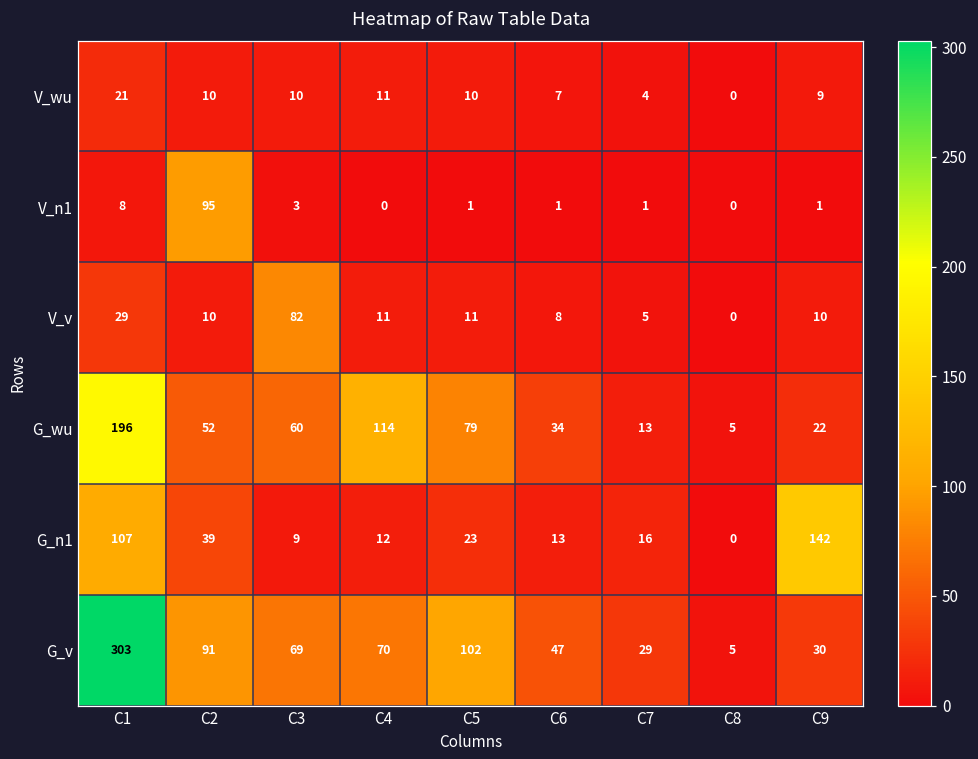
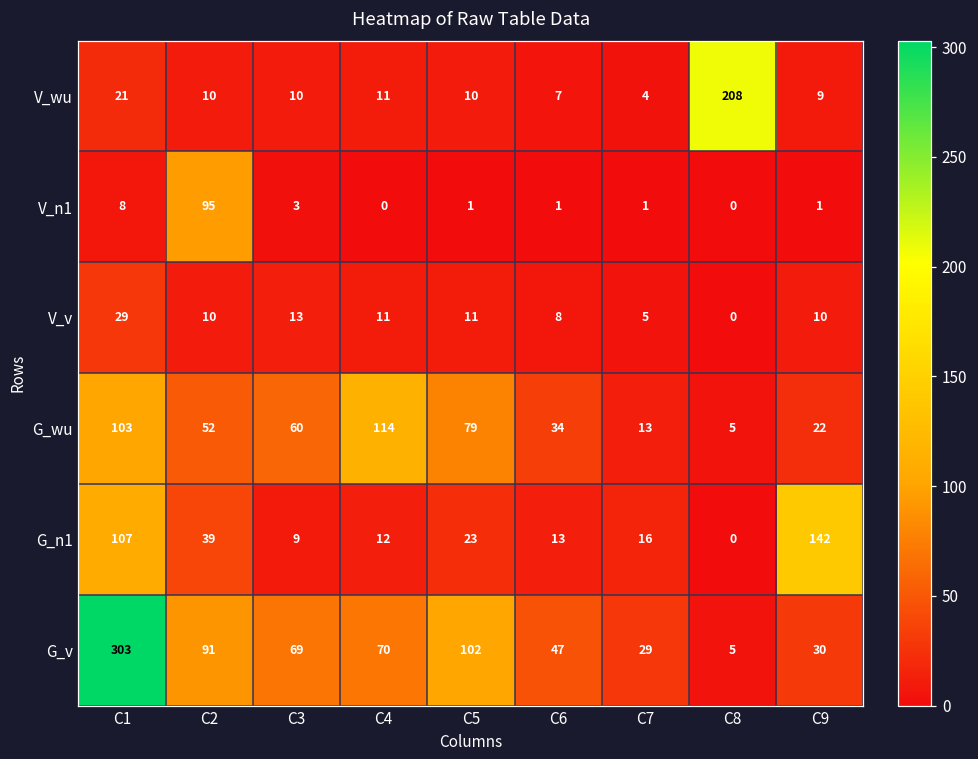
  {
    "V_wu": {
      "C1": 21,
      "C2": 10,
      "C3": 10,
      "C4": 11,
      "C5": 10,
      "C6": 7,
      "C7": 4,
-     "C8": 0,
+     "C8": 208,
      "C9": 9
    },
    "V_n1": {
      "C1": 8,
      "C2": 95,
      "C3": 3,
      "C4": 0,
      "C5": 1,
      "C6": 1,
      "C7": 1,
      "C8": 0,
      "C9": 1
    },
    "V_v": {
      "C1": 29,
      "C2": 10,
-     "C3": 82,
+     "C3": 13,
      "C4": 11,
      "C5": 11,
      "C6": 8,
      "C7": 5,
      "C8": 0,
      "C9": 10
    },
    "G_wu": {
-     "C1": 196,
+     "C1": 103,
      "C2": 52,
      "C3": 60,
      "C4": 114,
      "C5": 79,
      "C6": 34,
      "C7": 13,
      "C8": 5,
      "C9": 22
    },
    "G_n1": {
      "C1": 107,
      "C2": 39,
      "C3": 9,
      "C4": 12,
      "C5": 23,
      "C6": 13,
      "C7": 16,
      "C8": 0,
      "C9": 142
    },
    "G_v": {
      "C1": 303,
      "C2": 91,
      "C3": 69,
      "C4": 70,
      "C5": 102,
      "C6": 47,
      "C7": 29,
      "C8": 5,
      "C9": 30
    }
  }
